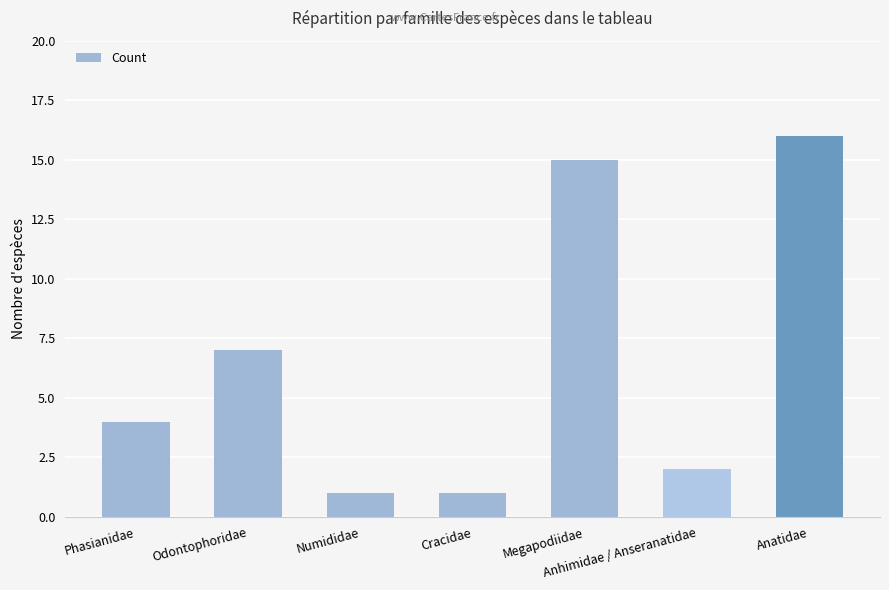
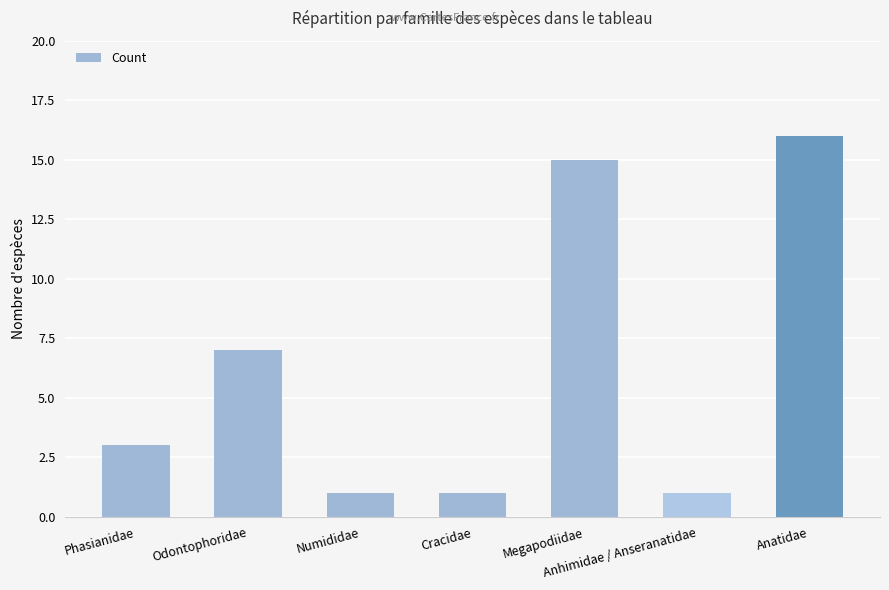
  {
-   "Phasianidae": 4,
+   "Phasianidae": 3,
    "Odontophoridae": 7,
    "Numididae": 1,
    "Cracidae": 1,
    "Megapodiidae": 15,
-   "Anhimidae / Anseranatidae": 2,
+   "Anhimidae / Anseranatidae": 1,
    "Anatidae": 16
  }
